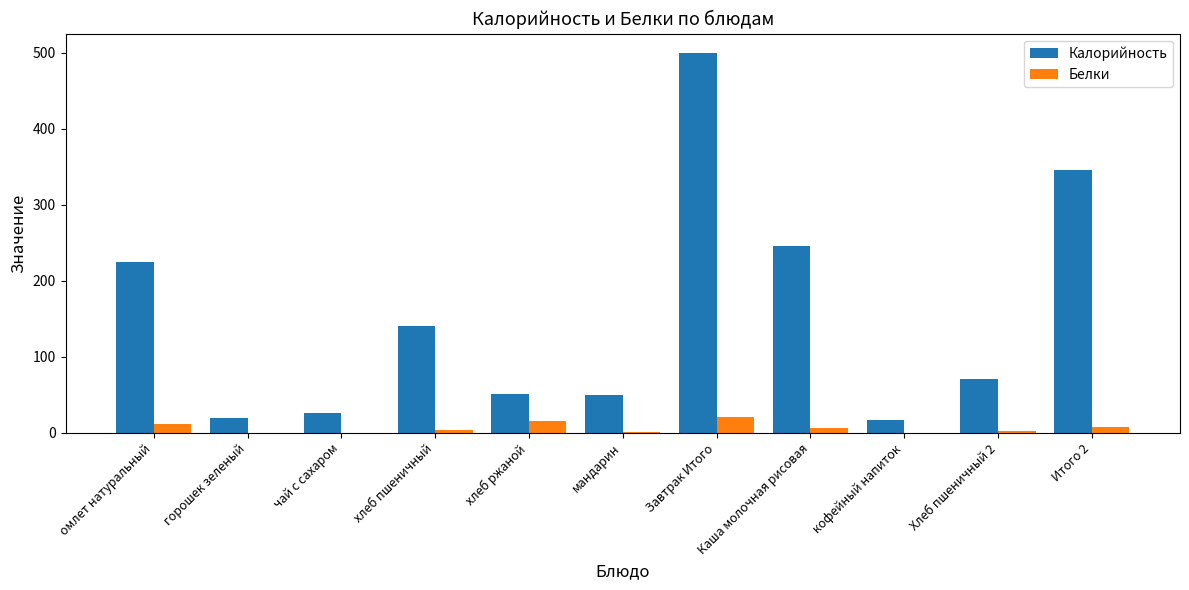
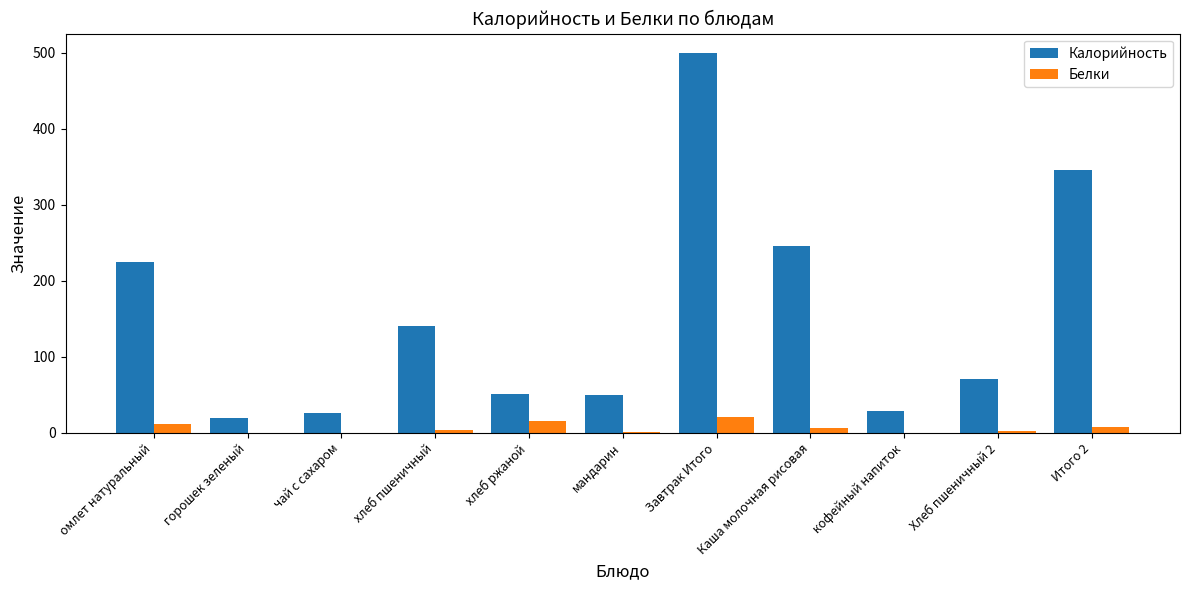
  {
    "Калорийность": {
      "омлет натуральный": 230,
      "горошек зеленый": 20,
      "чай с сахаром": 30,
      "хлеб пшеничный": 140,
      "хлеб ржаной": 50,
      "мандарин": 50,
      "Завтрак Итого": 500,
      "Каша молочная рисовая": 250,
-     "кофейный напиток": 20,
+     "кофейный напиток": 30,
      "Хлеб пшеничный 2": 70,
      "Итого 2": 350
    },
    "Белки": {
      "омлет натуральный": 10,
      "горошек зеленый": 0,
      "чай с сахаром": 0,
      "хлеб пшеничный": 0,
      "хлеб ржаной": 20,
      "Завтрак Итого": 20,
      "Каша молочная рисовая": 10,
      "кофейный напиток": 0,
      "Итого 2": 10
    }
  }
